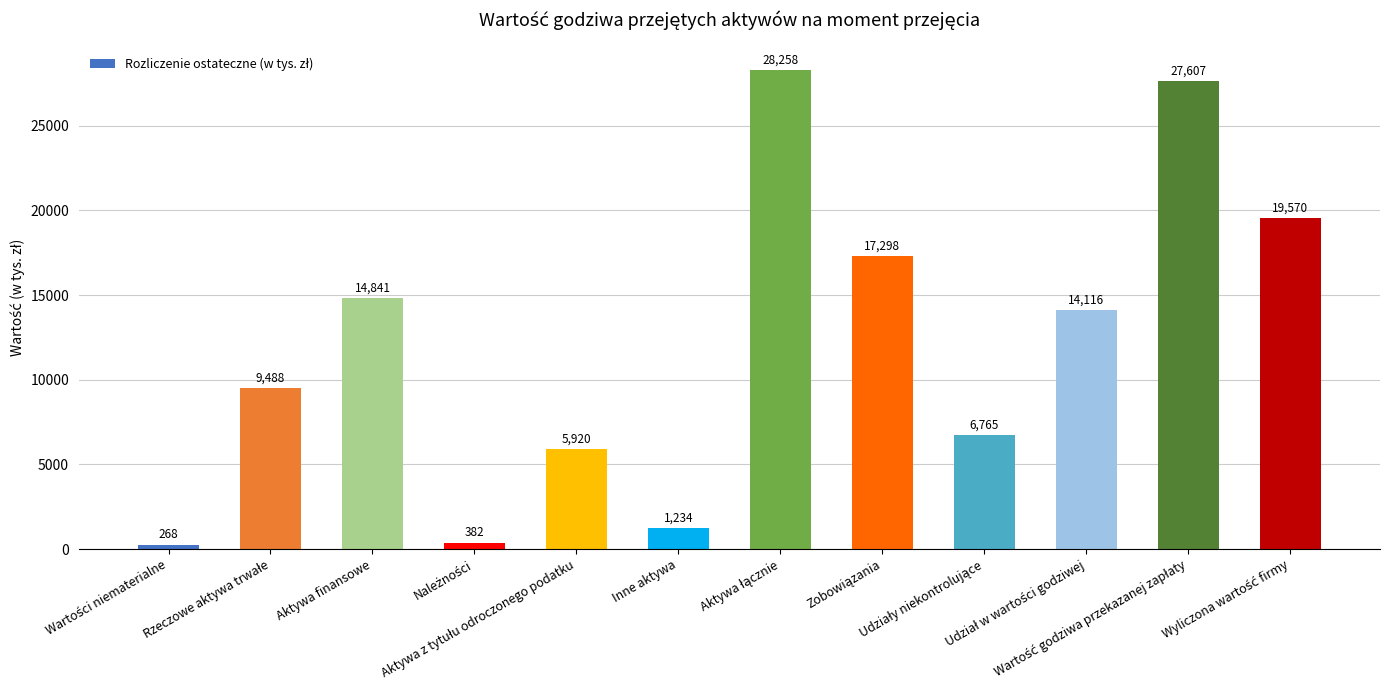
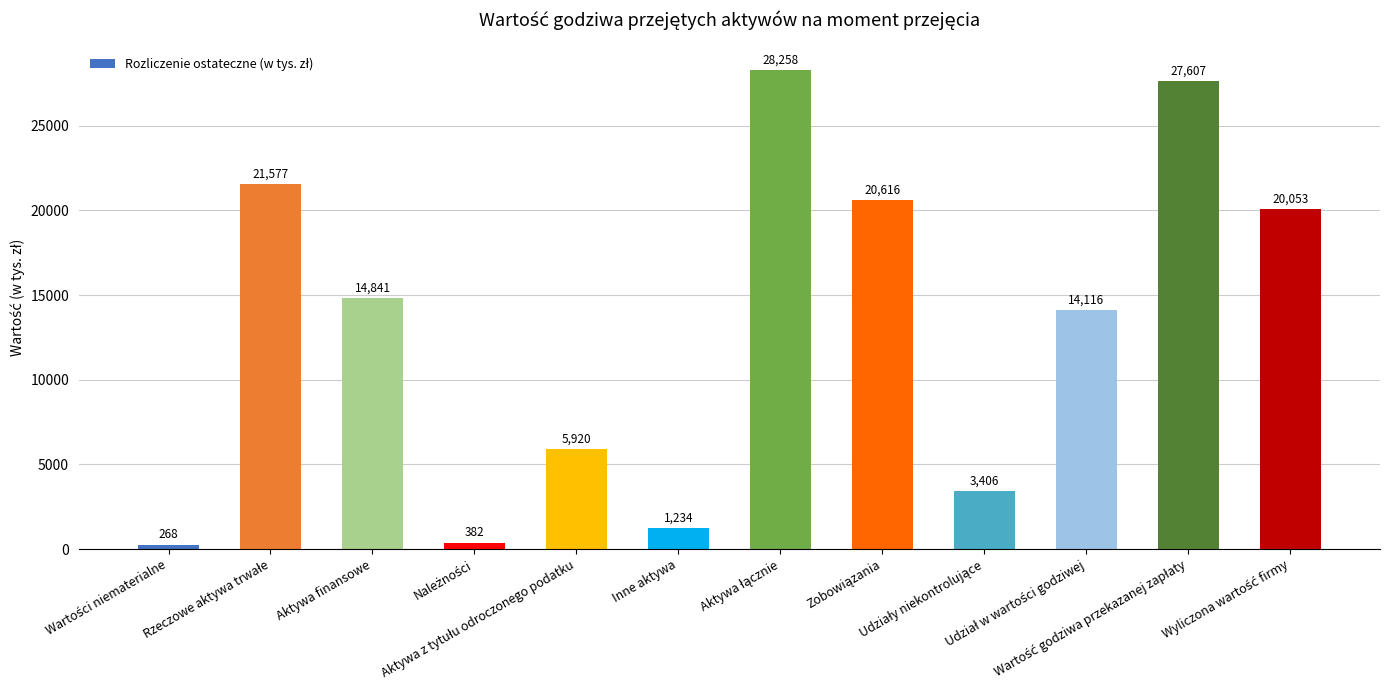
  {
    "Wartości niematerialne": "268",
-   "Rzeczowe aktywa trwałe": "9,488",
+   "Rzeczowe aktywa trwałe": "21,577",
    "Aktywa finansowe": "14,841",
    "Należności": "382",
    "Aktywa z tytułu odroczonego podatku": "5,920",
    "Inne aktywa": "1,234",
    "Aktywa łącznie": "28,258",
-   "Zobowiązania": "17,298",
-   "Udziały niekontrolujące": "6,765",
+   "Zobowiązania": "20,616",
+   "Udziały niekontrolujące": "3,406",
    "Udział w wartości godziwej": "14,116",
    "Wartość godziwa przekazanej zapłaty": "27,607",
-   "Wyliczona wartość firmy": "19,570"
+   "Wyliczona wartość firmy": "20,053"
  }
